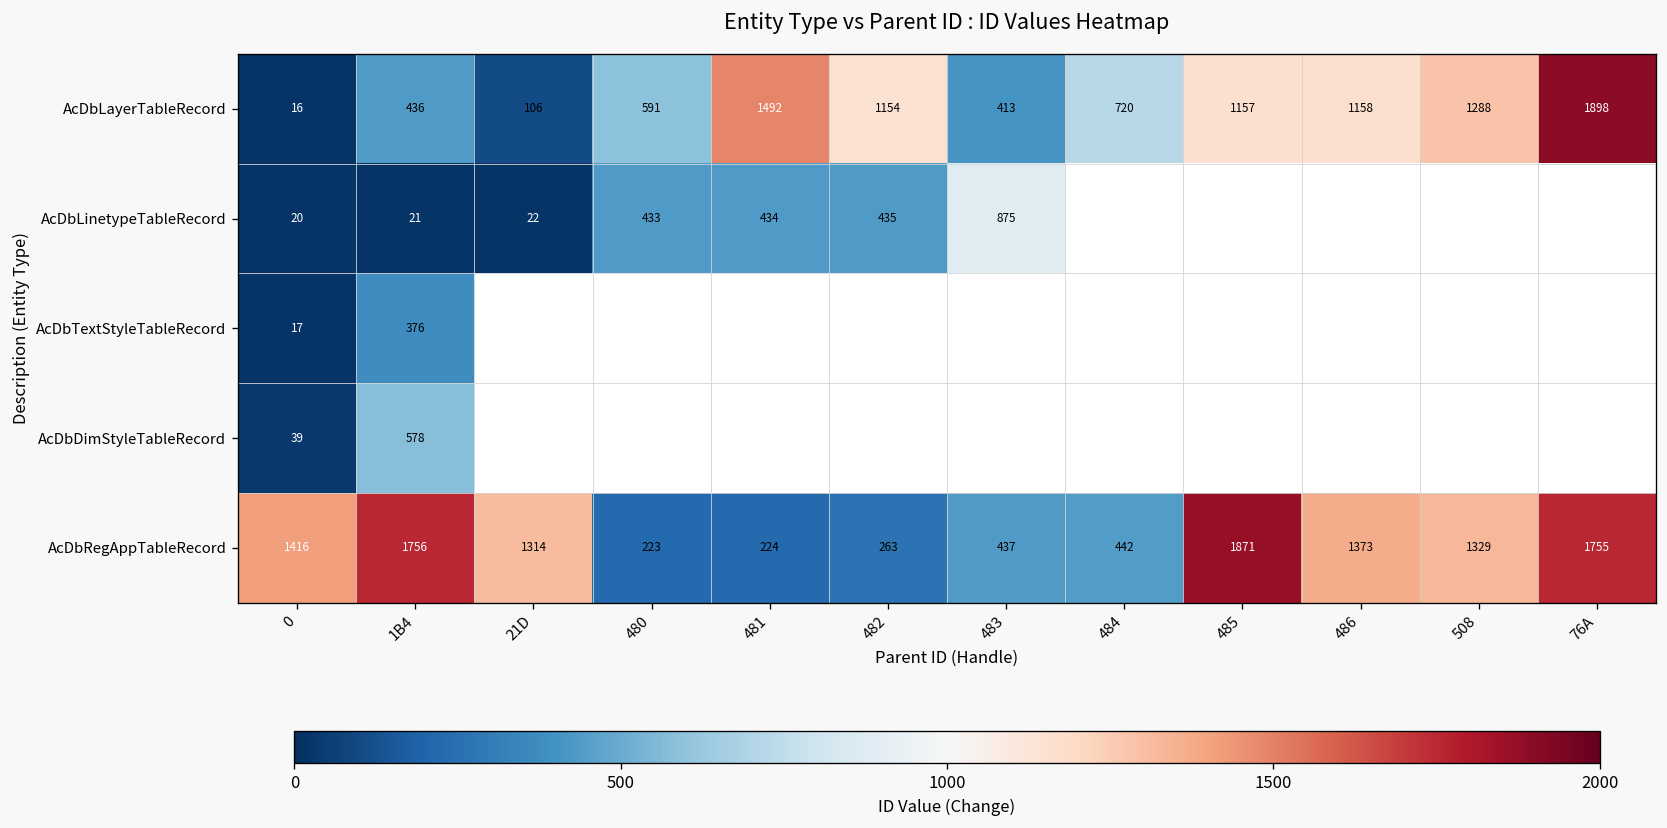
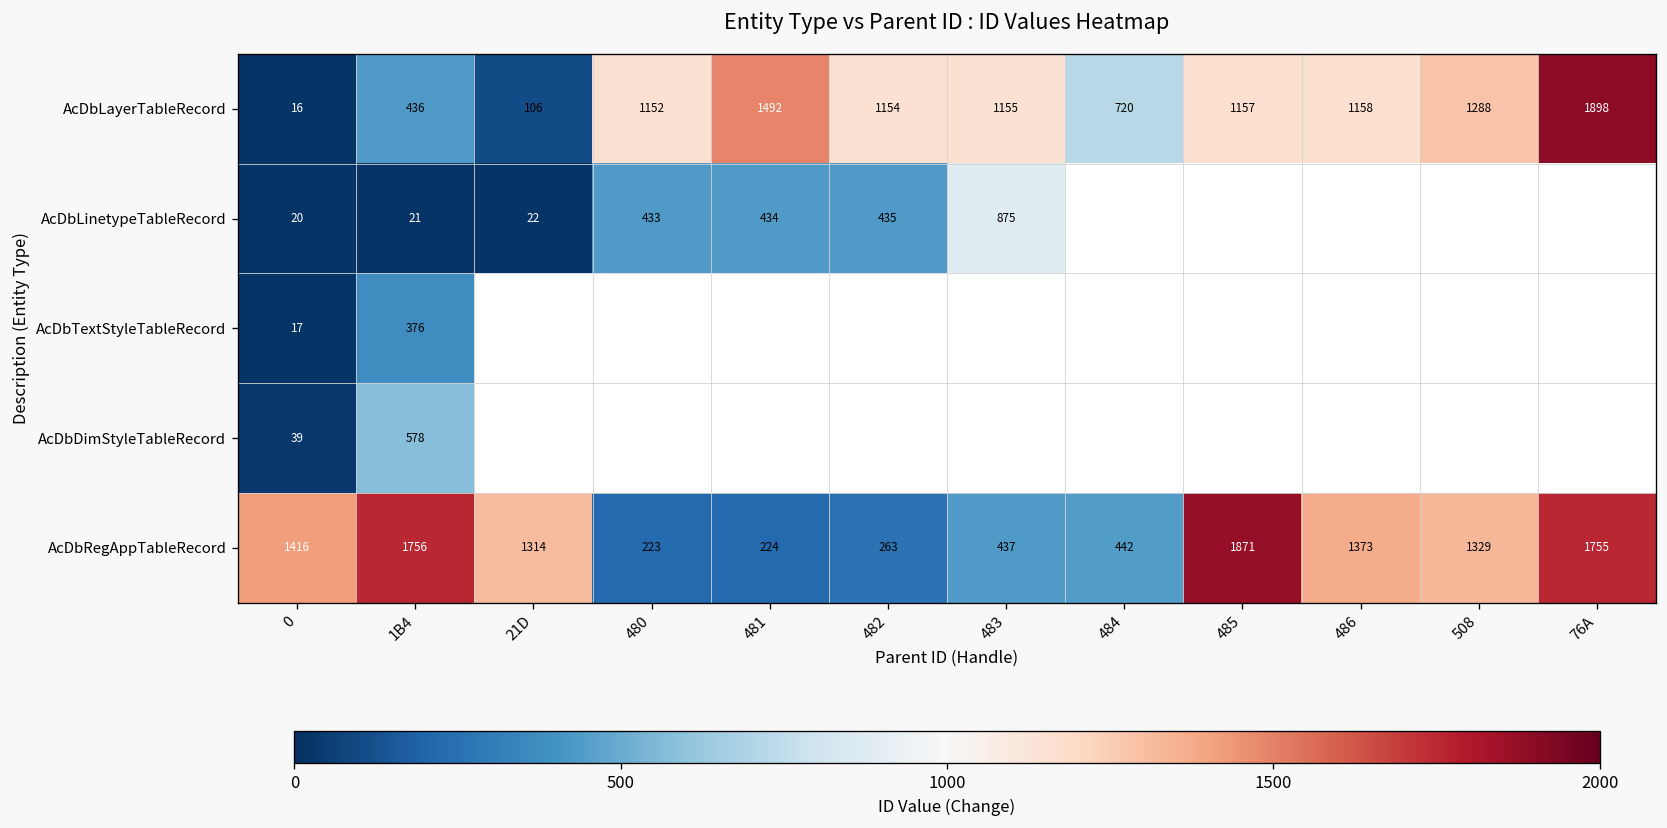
  {
    "AcDbLayerTableRecord": {
      "0": 16,
      "1B4": 436,
      "21D": 106,
-     "480": 591,
+     "480": 1152,
      "481": 1492,
      "482": 1154,
-     "483": 413,
+     "483": 1155,
      "484": 720,
      "485": 1157,
      "486": 1158,
      "508": 1288,
      "76A": 1898
    },
    "AcDbLinetypeTableRecord": {
      "0": 20,
      "1B4": 21,
      "21D": 22,
      "480": 433,
      "481": 434,
      "482": 435,
      "483": 875
    },
    "AcDbTextStyleTableRecord": {
      "0": 17,
      "1B4": 376
    },
    "AcDbDimStyleTableRecord": {
      "0": 39,
      "1B4": 578
    },
    "AcDbRegAppTableRecord": {
      "0": 1416,
      "1B4": 1756,
      "21D": 1314,
      "480": 223,
      "481": 224,
      "482": 263,
      "483": 437,
      "484": 442,
      "485": 1871,
      "486": 1373,
      "508": 1329,
      "76A": 1755
    }
  }
